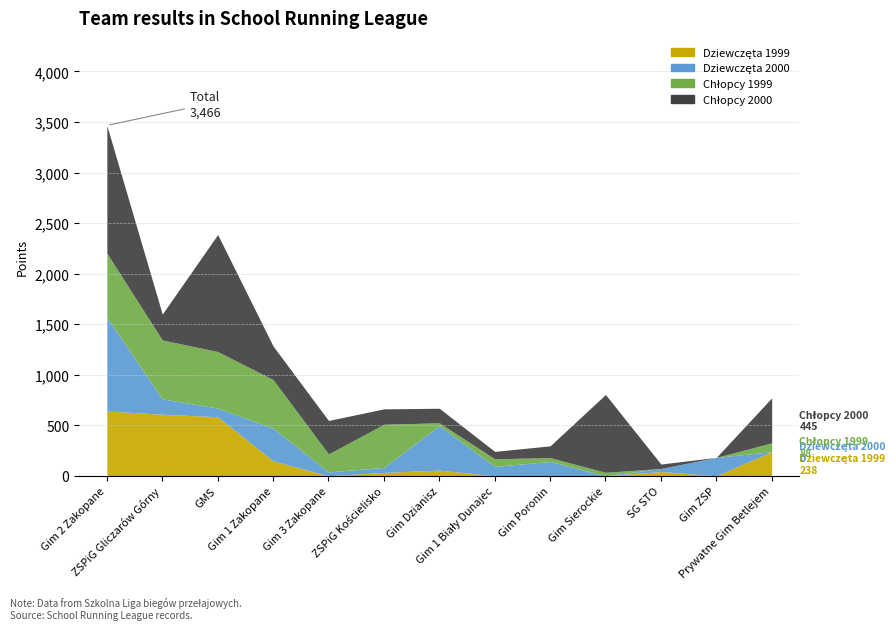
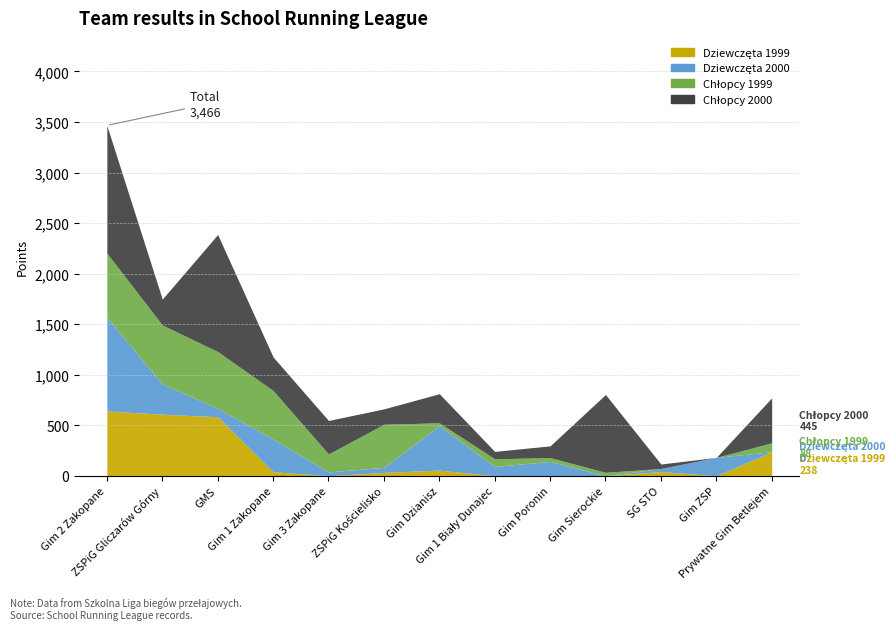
  {
    "Dziewczęta 1999": {
      "Gim 2 Zakopane": "640",
      "ZSPiG Gliczarów Górny": "610",
      "GMS": "580",
-     "Gim 1 Zakopane": "150",
+     "Gim 1 Zakopane": "40",
      "Gim 3 Zakopane": "0",
      "ZSPiG Kościelisko": "30",
      "Gim Dzianisz": "60",
      "Gim 1 Biały Dunajec": "0",
      "Gim Poronin": "0",
      "SG STO": "40",
      "Gim ZSP": "0"
    },
    "Dziewczęta 2000": {
      "Gim 2 Zakopane": "930",
-     "ZSPiG Gliczarów Górny": "150",
+     "ZSPiG Gliczarów Górny": "300",
      "GMS": "90",
      "Gim 1 Zakopane": "320",
      "Gim 3 Zakopane": "40",
      "ZSPiG Kościelisko": "50",
      "Gim Dzianisz": "440",
      "Gim 1 Biały Dunajec": "90",
      "Gim Poronin": "140"
    },
    "Chłopcy 1999": {
      "Gim 2 Zakopane": "640",
      "ZSPiG Gliczarów Górny": "580",
      "GMS": "560",
      "Gim 1 Zakopane": "480",
      "Gim 3 Zakopane": "180",
      "ZSPiG Kościelisko": "430",
      "Gim Dzianisz": "30",
      "Gim 1 Biały Dunajec": "80",
      "Gim Poronin": "40",
      "Gim Sierockie": "30",
      "Prywatne Gim Betlejem": "90"
    },
    "Chłopcy 2000": {
      "ZSPiG Gliczarów Górny": "260",
      "GMS": "1,160",
      "Gim 1 Zakopane": "330",
      "Gim 3 Zakopane": "330",
      "ZSPiG Kościelisko": "150",
-     "Gim Dzianisz": "140",
+     "Gim Dzianisz": "290",
      "Gim 1 Biały Dunajec": "70",
      "Gim Poronin": "120",
      "Gim Sierockie": "770",
      "SG STO": "40",
      "Prywatne Gim Betlejem": "450"
    }
  }
